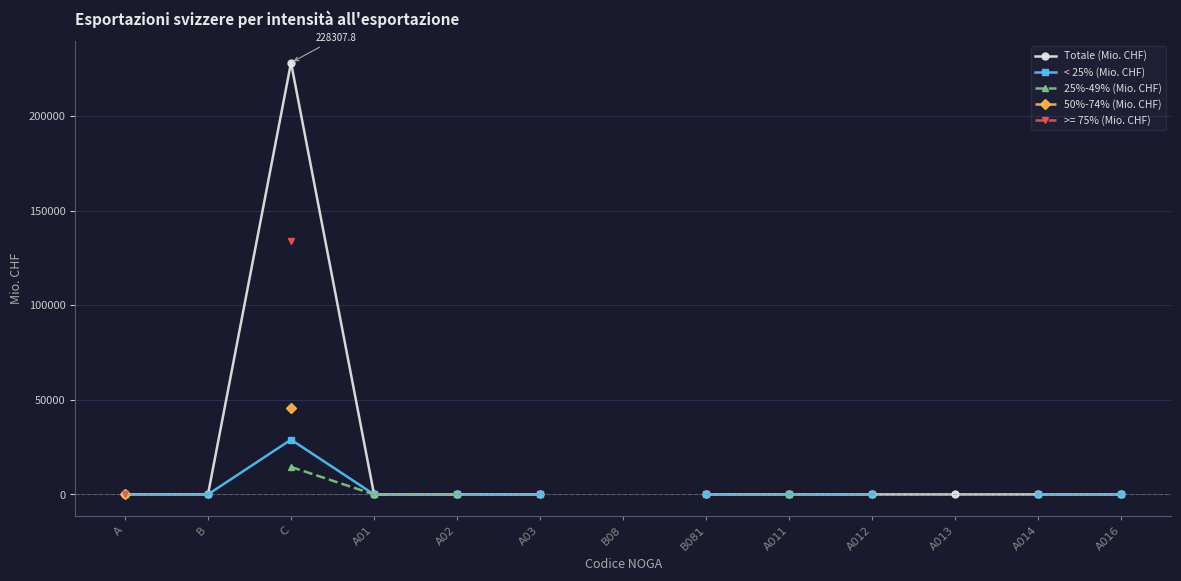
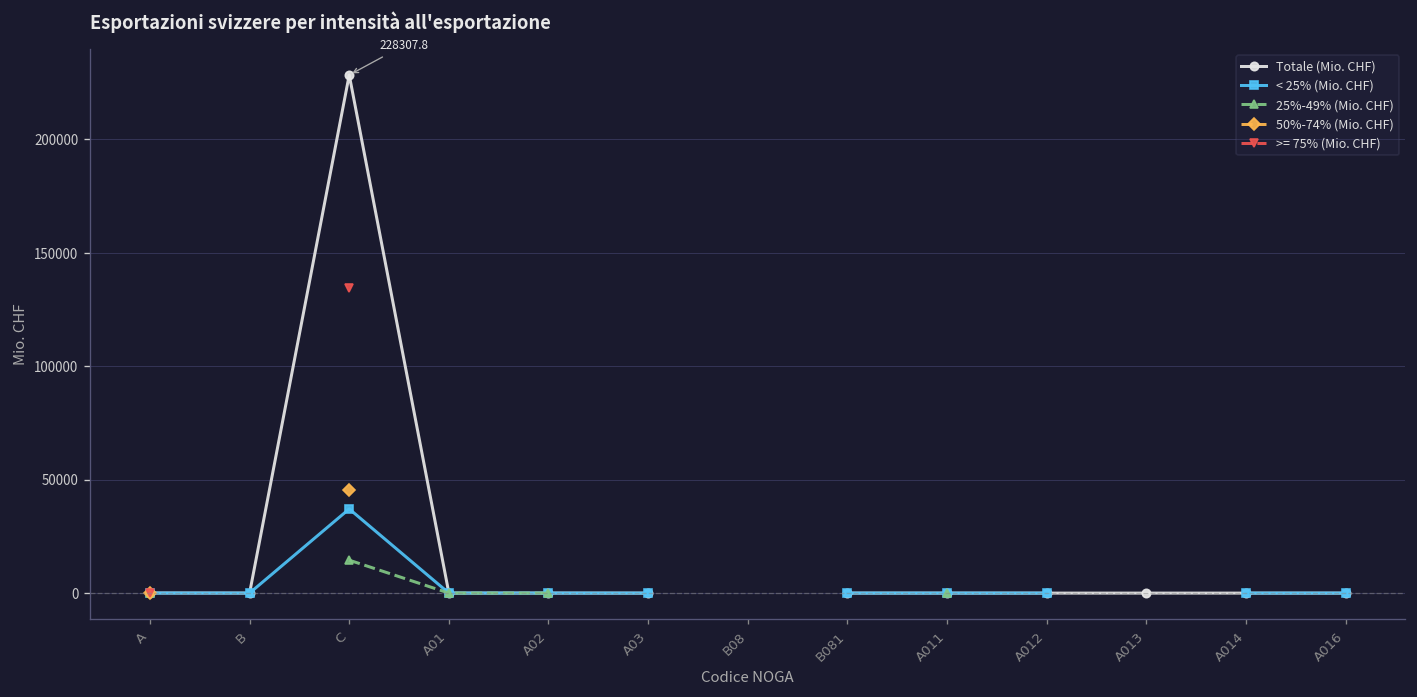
  {
    "Totale (Mio. CHF)": {
      "C": 228307.8
    },
    "< 25% (Mio. CHF)": {
-     "C": 29000
+     "C": 37000
    },
    "25%-49% (Mio. CHF)": {
      "C": 15000
    },
    "50%-74% (Mio. CHF)": {
      "C": 46000
    },
    ">= 75% (Mio. CHF)": {
      "C": 134000
    }
  }
